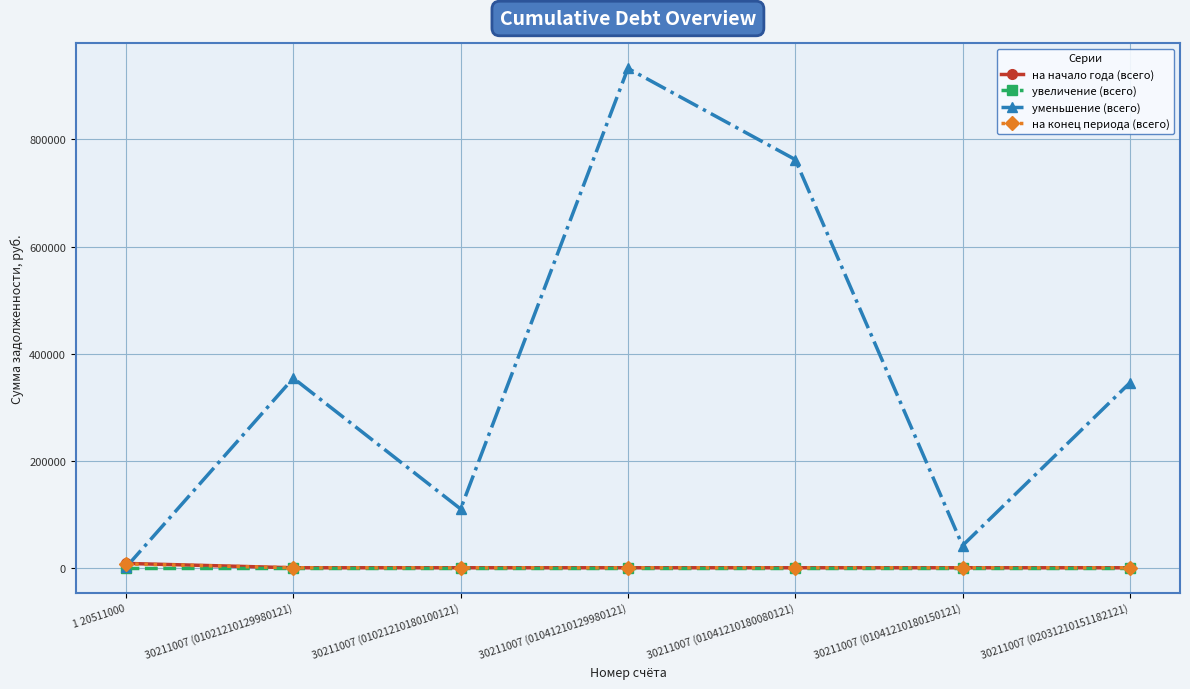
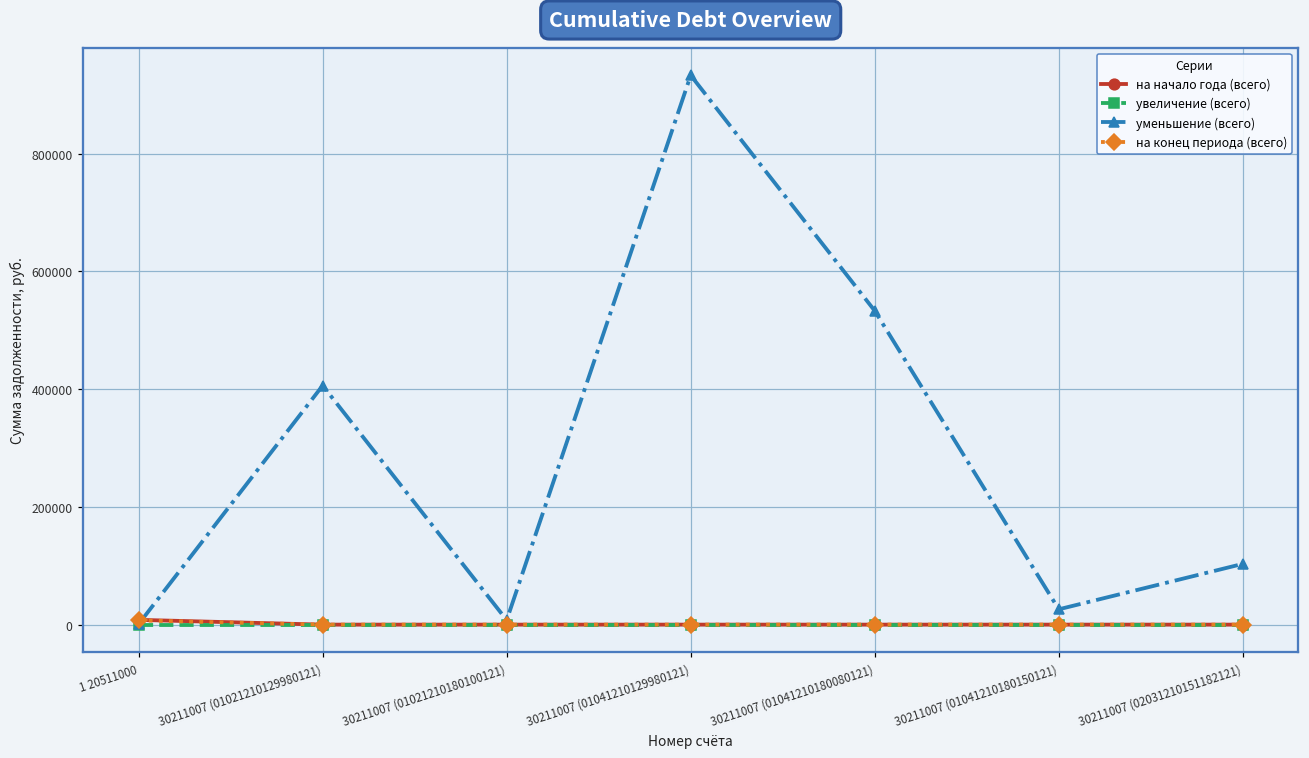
  {
    "уменьшение (всего)": {
-     "30211007 (01021210129980121)": 350000,
-     "30211007 (01021210180100121)": 110000,
+     "30211007 (01021210129980121)": 410000,
+     "30211007 (01021210180100121)": 10000,
      "30211007 (01041210129980121)": 930000,
-     "30211007 (01041210180080121)": 760000,
-     "30211007 (01041210180150121)": 40000,
-     "30211007 (02031210151182121)": 350000
+     "30211007 (01041210180080121)": 530000,
+     "30211007 (01041210180150121)": 30000,
+     "30211007 (02031210151182121)": 100000
    }
  }
